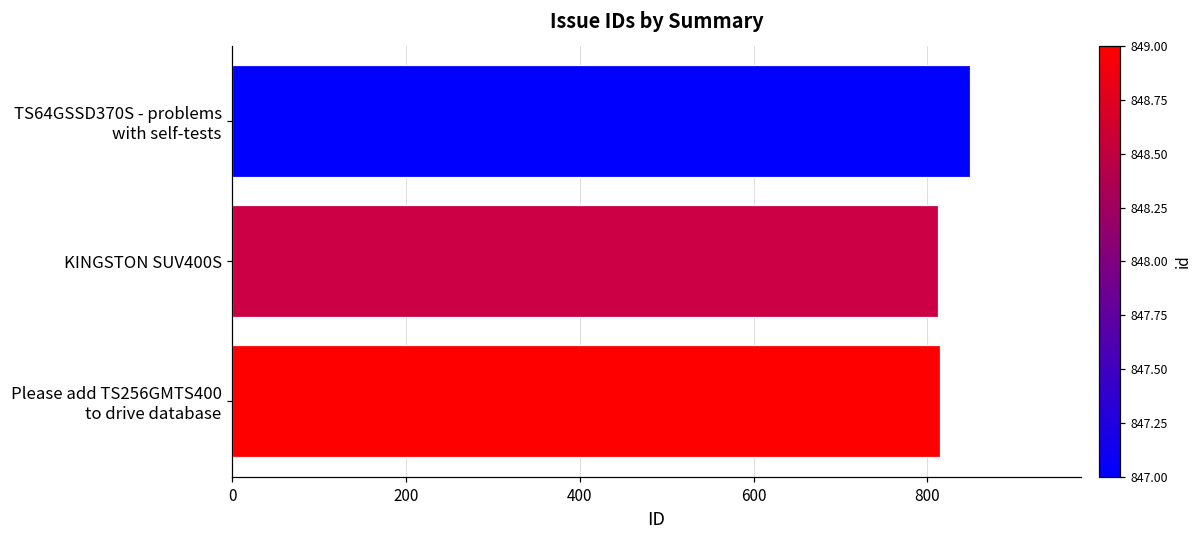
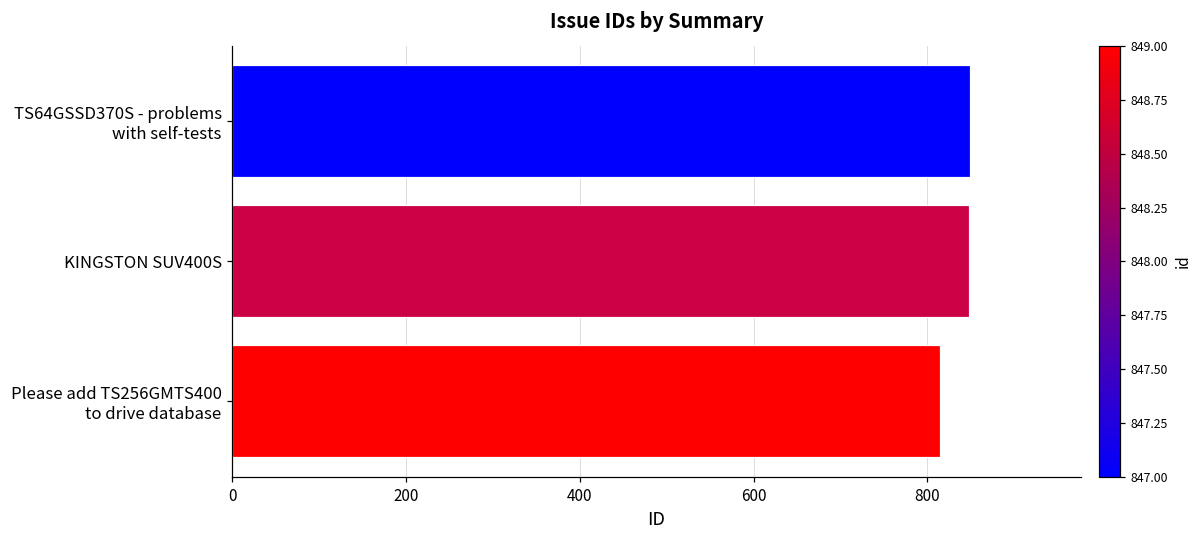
  {
    "TS64GSSD370S - problems with self-tests": 850,
-   "KINGSTON SUV400S": 810,
+   "KINGSTON SUV400S": 850,
    "Please add TS256GMTS400 to drive database": 810
  }
